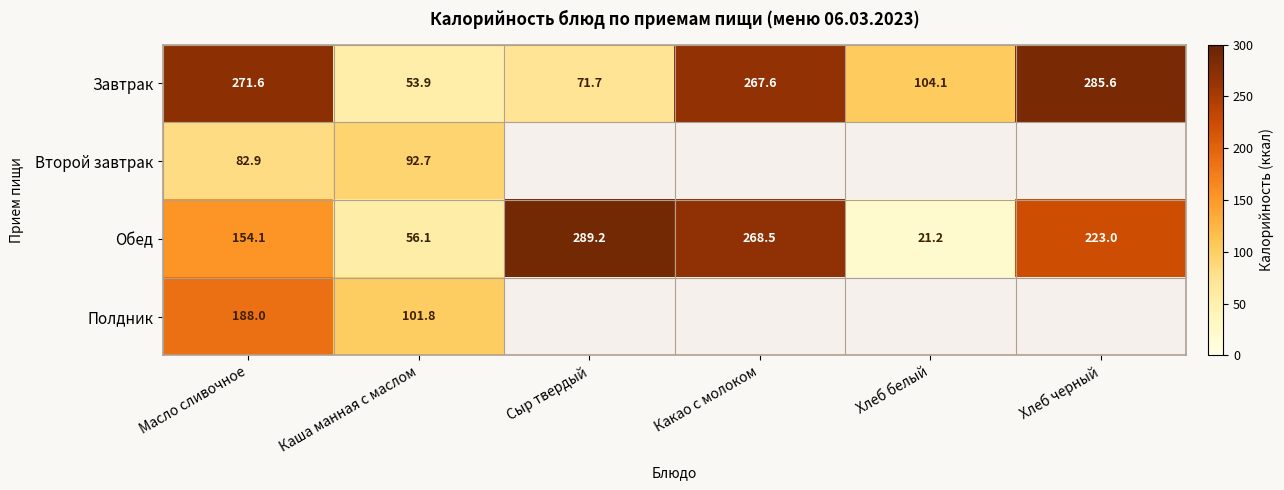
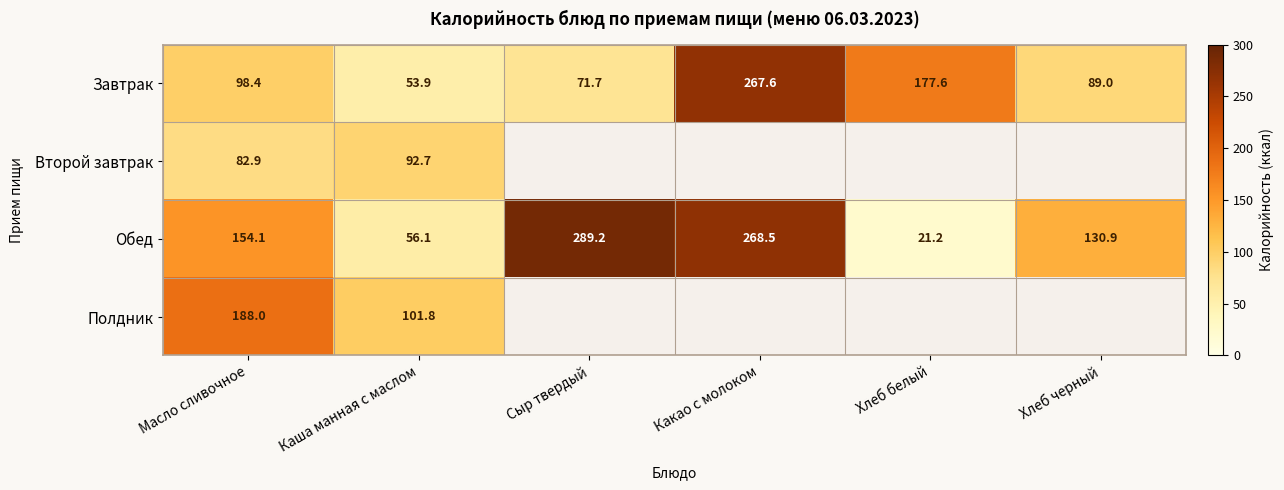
  {
    "Завтрак": {
-     "Масло сливочное": 271.6,
+     "Масло сливочное": 98.4,
      "Каша манная с маслом": 53.9,
      "Сыр твердый": 71.7,
      "Какао с молоком": 267.6,
-     "Хлеб белый": 104.1,
-     "Хлеб черный": 285.6
+     "Хлеб белый": 177.6,
+     "Хлеб черный": 89.0
    },
    "Второй завтрак": {
      "Масло сливочное": 82.9,
      "Каша манная с маслом": 92.7
    },
    "Обед": {
      "Масло сливочное": 154.1,
      "Каша манная с маслом": 56.1,
      "Сыр твердый": 289.2,
      "Какао с молоком": 268.5,
      "Хлеб белый": 21.2,
-     "Хлеб черный": 223.0
+     "Хлеб черный": 130.9
    },
    "Полдник": {
      "Масло сливочное": 188.0,
      "Каша манная с маслом": 101.8
    }
  }
